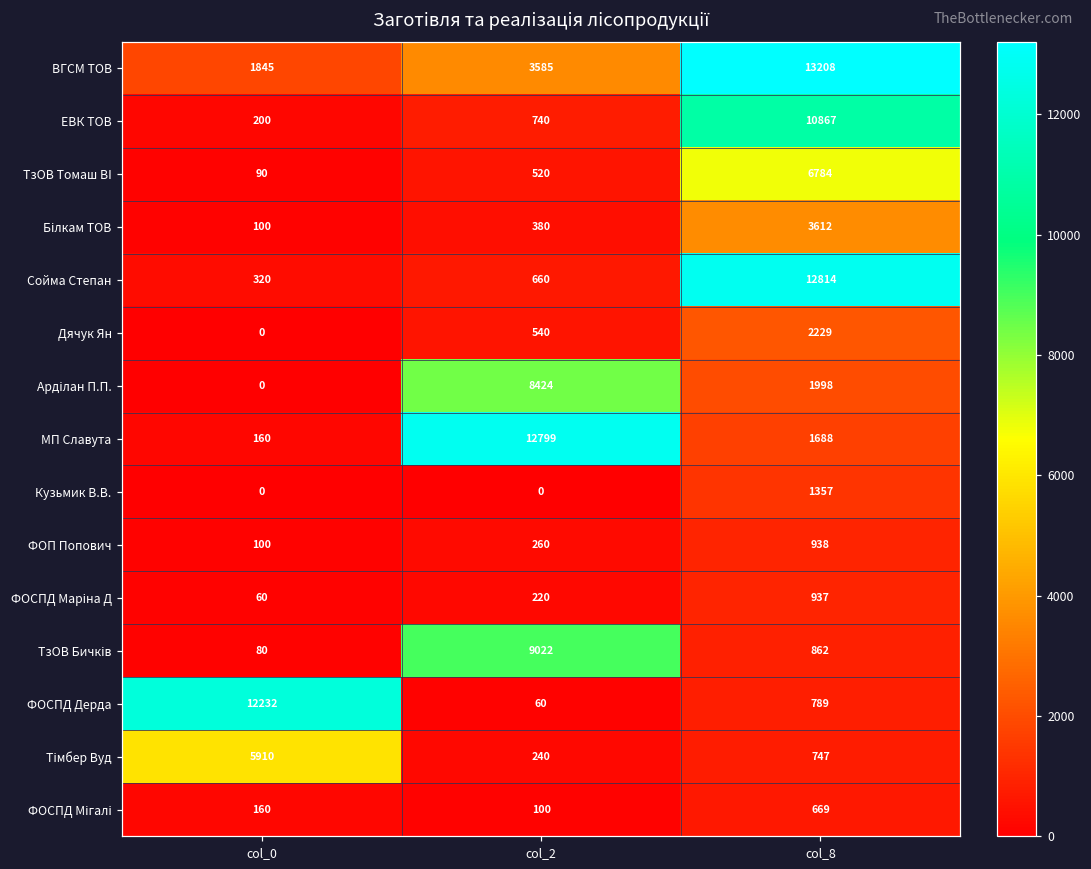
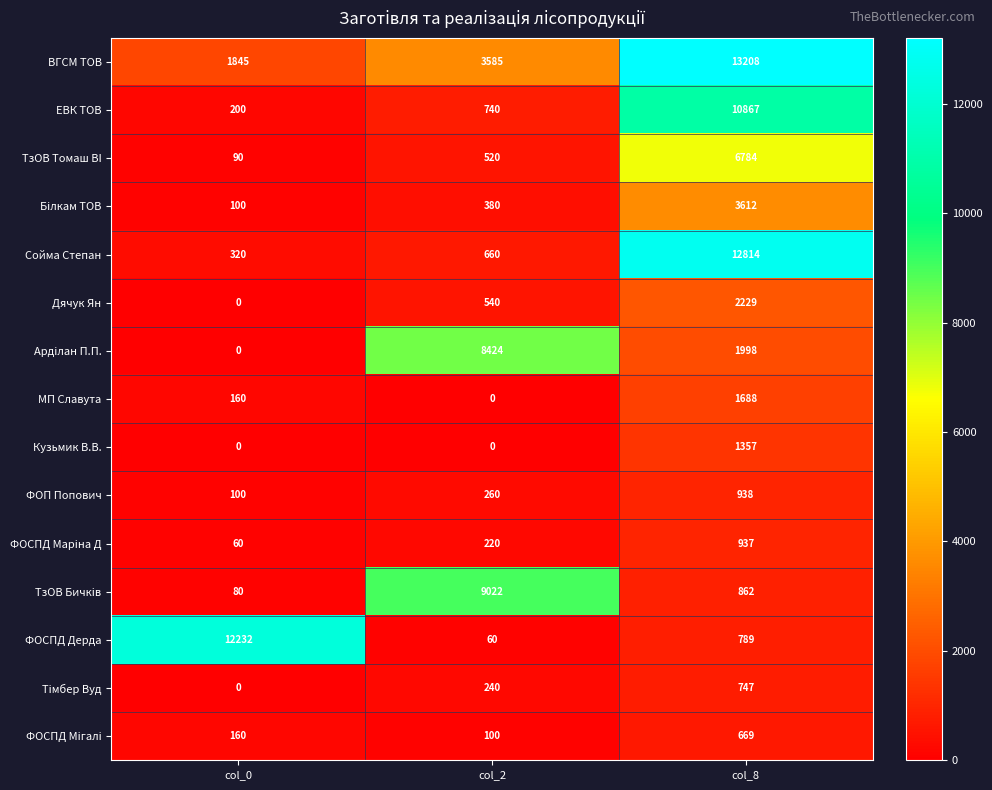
  {
    "ВГСМ ТОВ": {
      "col_0": 1845,
      "col_2": 3585,
      "col_8": 13208
    },
    "ЕВК ТОВ": {
      "col_0": 200,
      "col_2": 740,
      "col_8": 10867
    },
    "ТзОВ Томаш ВІ": {
      "col_0": 90,
      "col_2": 520,
      "col_8": 6784
    },
    "Білкам ТОВ": {
      "col_0": 100,
      "col_2": 380,
      "col_8": 3612
    },
    "Сойма Степан": {
      "col_0": 320,
      "col_2": 660,
      "col_8": 12814
    },
    "Дячук Ян": {
      "col_0": 0,
      "col_2": 540,
      "col_8": 2229
    },
    "Арділан П.П.": {
      "col_0": 0,
      "col_2": 8424,
      "col_8": 1998
    },
    "МП Славута": {
      "col_0": 160,
-     "col_2": 12799,
+     "col_2": 0,
      "col_8": 1688
    },
    "Кузьмик В.В.": {
      "col_0": 0,
      "col_2": 0,
      "col_8": 1357
    },
    "ФОП Попович": {
      "col_0": 100,
      "col_2": 260,
      "col_8": 938
    },
    "ФОСПД Маріна Д": {
      "col_0": 60,
      "col_2": 220,
      "col_8": 937
    },
    "ТзОВ Бичків": {
      "col_0": 80,
      "col_2": 9022,
      "col_8": 862
    },
    "ФОСПД Дерда": {
      "col_0": 12232,
      "col_2": 60,
      "col_8": 789
    },
    "Тімбер Вуд": {
-     "col_0": 5910,
+     "col_0": 0,
      "col_2": 240,
      "col_8": 747
    },
    "ФОСПД Мігалі": {
      "col_0": 160,
      "col_2": 100,
      "col_8": 669
    }
  }
